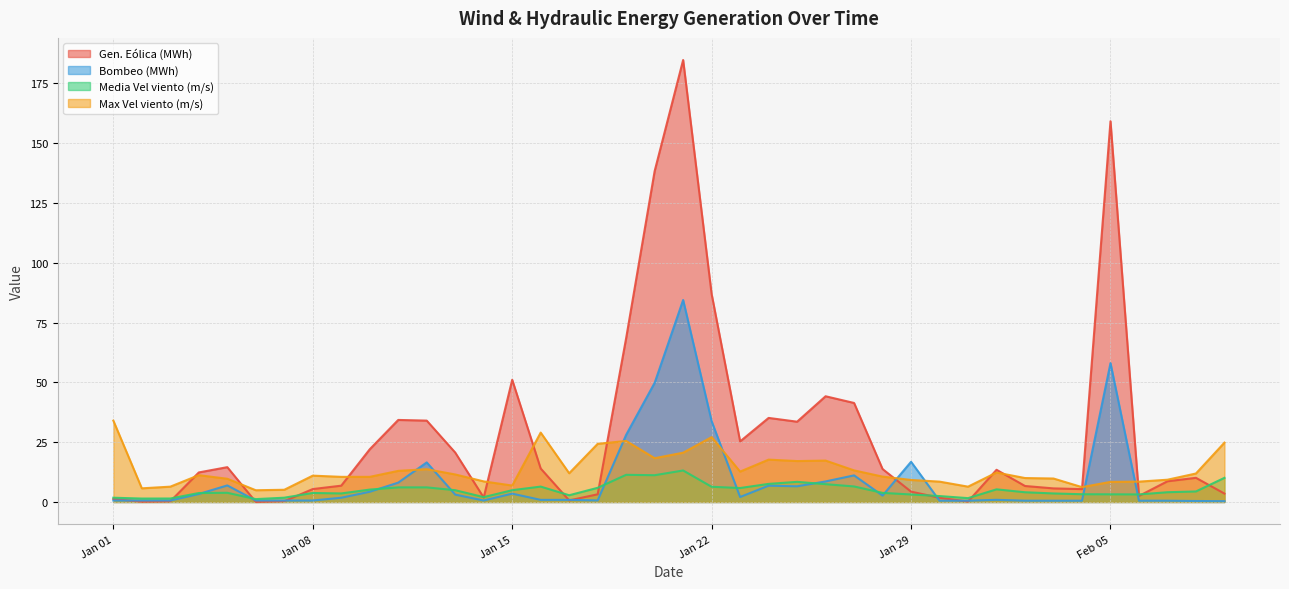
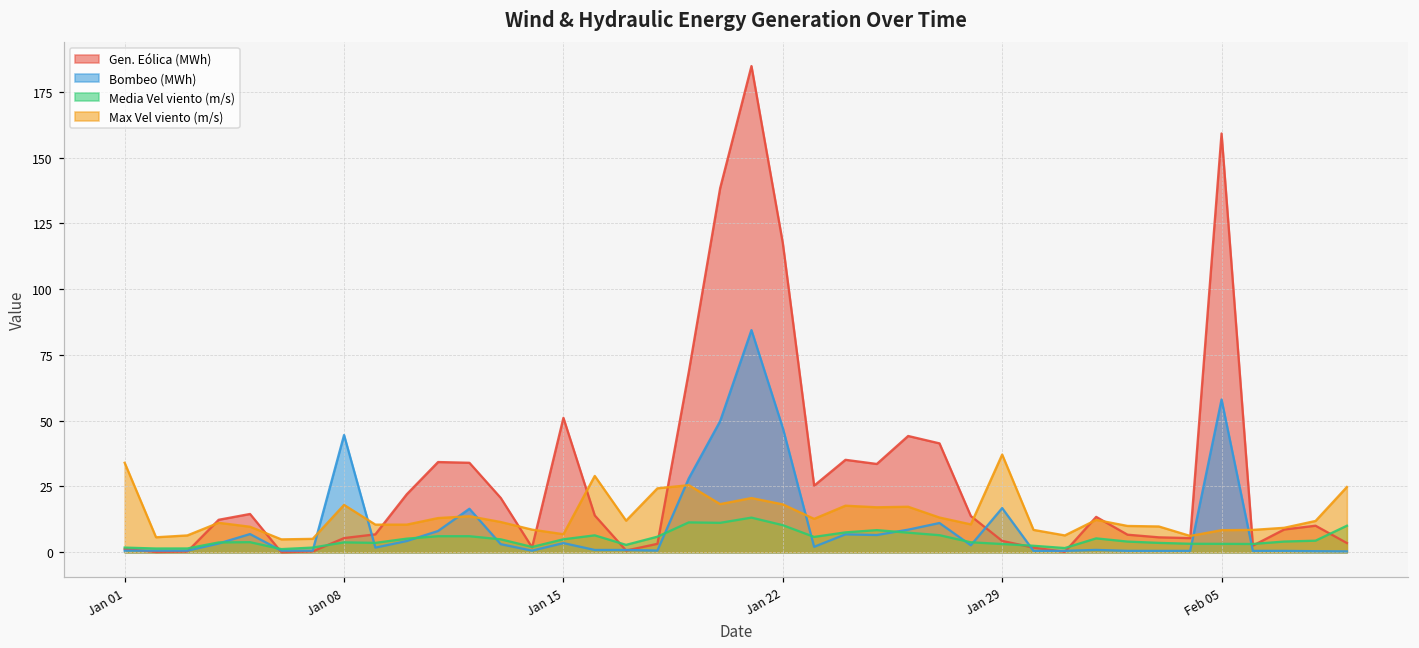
  {
    "Gen. Eólica (MWh)": {
      "Jan 08": 5,
      "Jan 15": 51,
-     "Jan 22": 87,
+     "Jan 22": 118,
      "Jan 29": 4,
      "Feb 05": 159
    },
    "Bombeo (MWh)": {
-     "Jan 08": 1,
+     "Jan 08": 45,
      "Jan 15": 3,
-     "Jan 22": 34,
+     "Jan 22": 47,
      "Jan 29": 17,
      "Feb 05": 58
    },
    "Media Vel viento (m/s)": {
      "Jan 08": 4,
      "Jan 15": 5,
-     "Jan 22": 6,
+     "Jan 22": 10,
      "Jan 29": 3,
      "Feb 05": 3
    },
    "Max Vel viento (m/s)": {
      "Jan 01": 34,
-     "Jan 08": 11,
+     "Jan 08": 18,
      "Jan 15": 7,
-     "Jan 22": 27,
-     "Jan 29": 9,
+     "Jan 22": 18,
+     "Jan 29": 37,
      "Feb 05": 8
    }
  }
